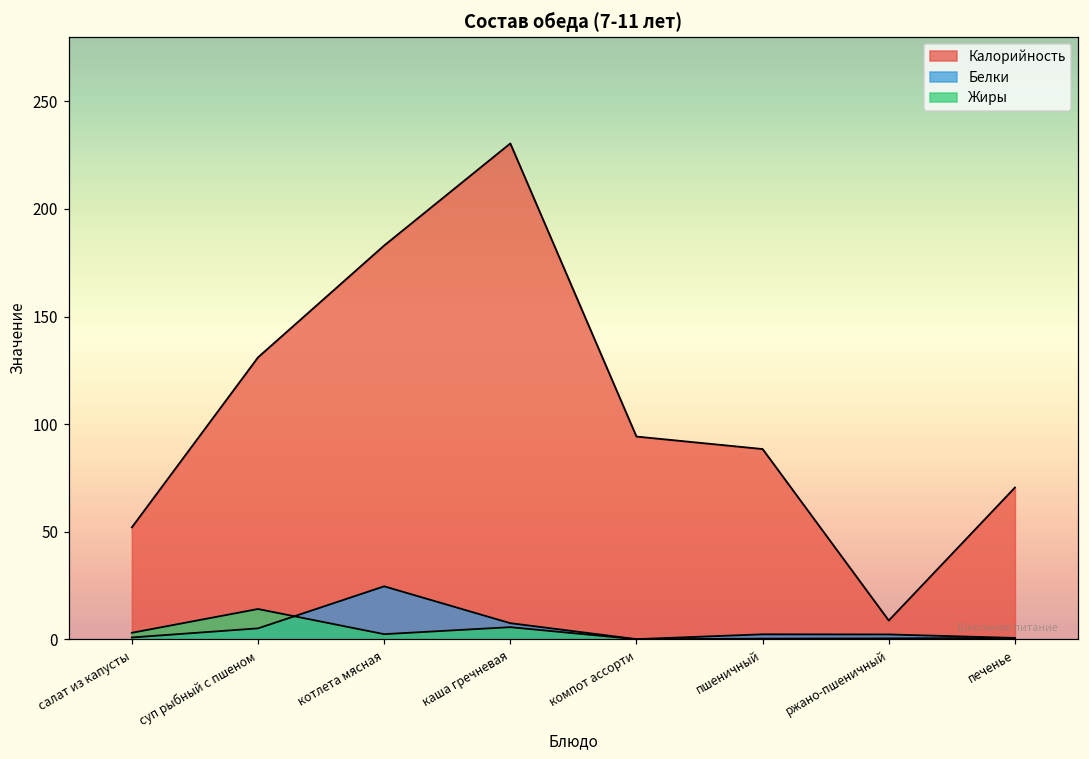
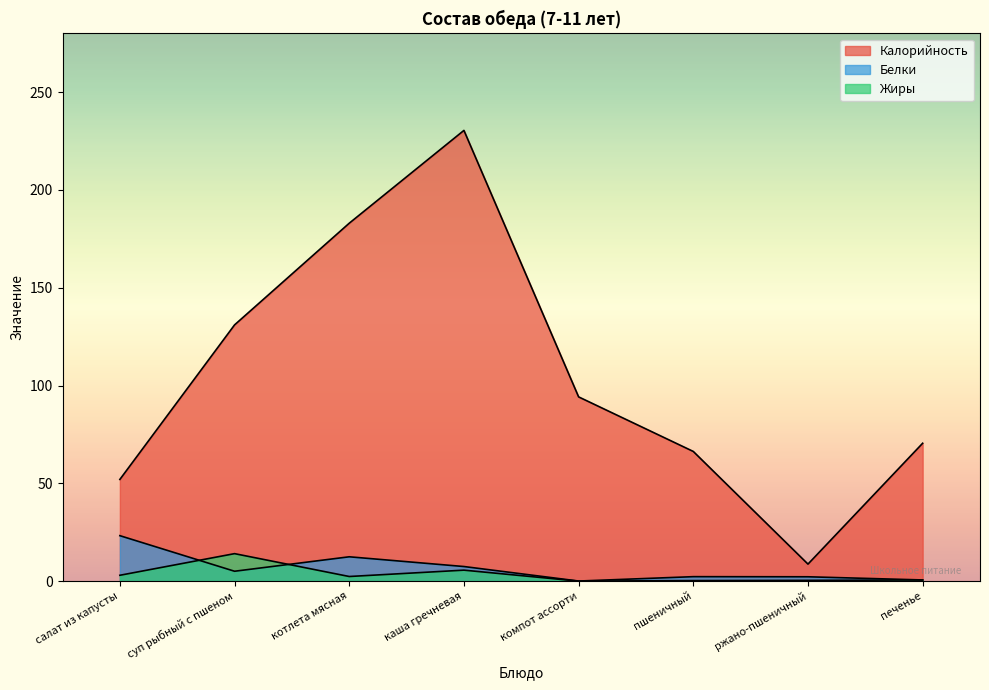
  {
    "Калорийность": {
      "салат из капусты": 52,
      "суп рыбный с пшеном": 131,
      "котлета мясная": 183,
      "каша гречневая": 230,
      "компот ассорти": 94,
-     "пшеничный": 88,
+     "пшеничный": 66,
      "ржано-пшеничный": 9,
      "печенье": 71
    },
    "Белки": {
-     "салат из капусты": 1,
+     "салат из капусты": 23,
      "суп рыбный с пшеном": 5,
-     "котлета мясная": 25,
+     "котлета мясная": 12,
      "каша гречневая": 7,
      "пшеничный": 2,
      "ржано-пшеничный": 2
    },
    "Жиры": {
      "салат из капусты": 3,
      "суп рыбный с пшеном": 14,
      "котлета мясная": 2,
      "каша гречневая": 6,
      "пшеничный": 0,
      "ржано-пшеничный": 0
    }
  }
